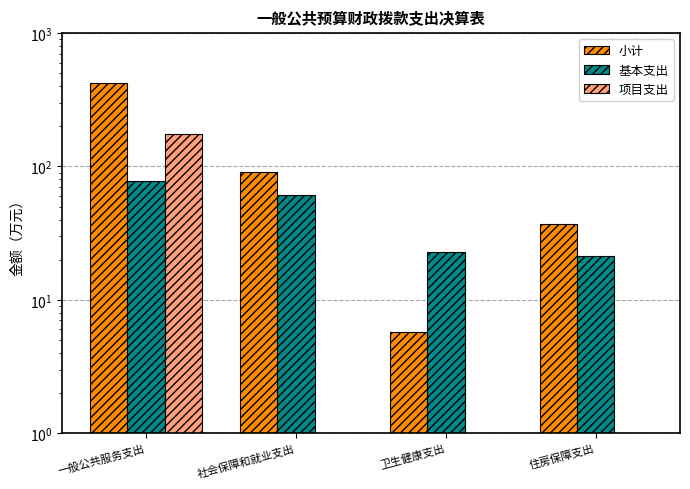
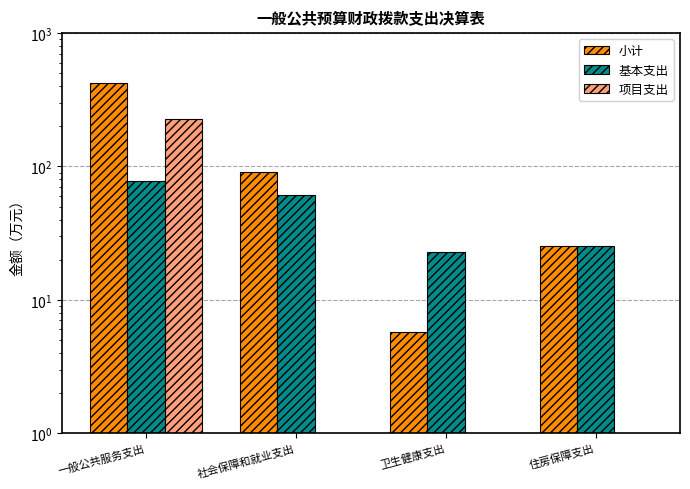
  {
    "小计": {
      "一般公共服务支出": 420,
      "社会保障和就业支出": 90,
      "卫生健康支出": 5.7,
-     "住房保障支出": 37
+     "住房保障支出": 25
    },
    "基本支出": {
      "一般公共服务支出": 80,
      "社会保障和就业支出": 60,
      "卫生健康支出": 23,
-     "住房保障支出": 21
+     "住房保障支出": 25
    },
    "项目支出": {
-     "一般公共服务支出": 180
+     "一般公共服务支出": 230
    }
  }
